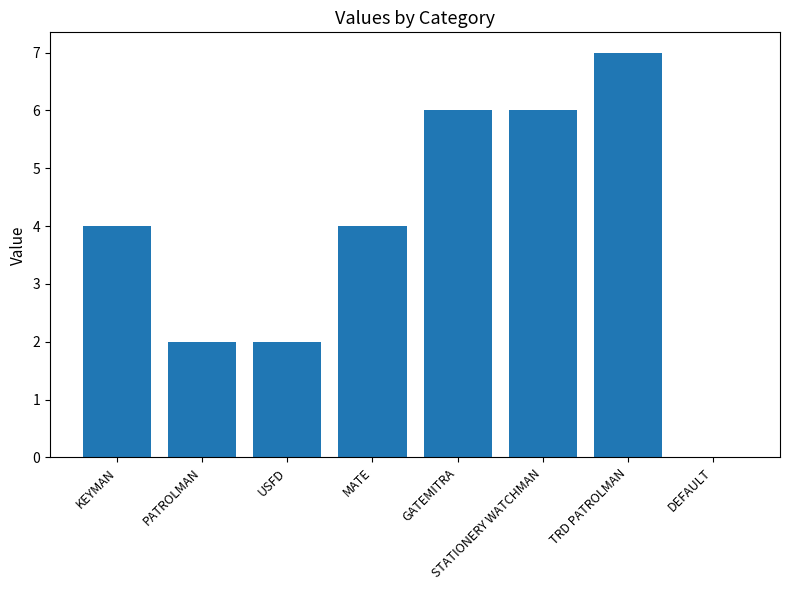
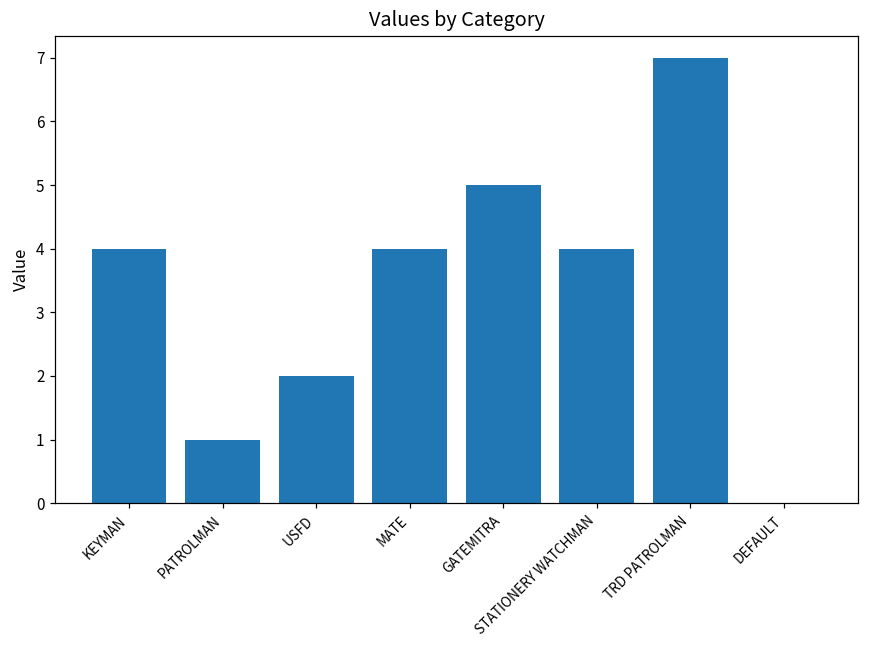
  {
    "KEYMAN": 4,
-   "PATROLMAN": 2,
+   "PATROLMAN": 1,
    "USFD": 2,
    "MATE": 4,
-   "GATEMITRA": 6,
-   "STATIONERY WATCHMAN": 6,
+   "GATEMITRA": 5,
+   "STATIONERY WATCHMAN": 4,
    "TRD PATROLMAN": 7,
    "DEFAULT": 0
  }
